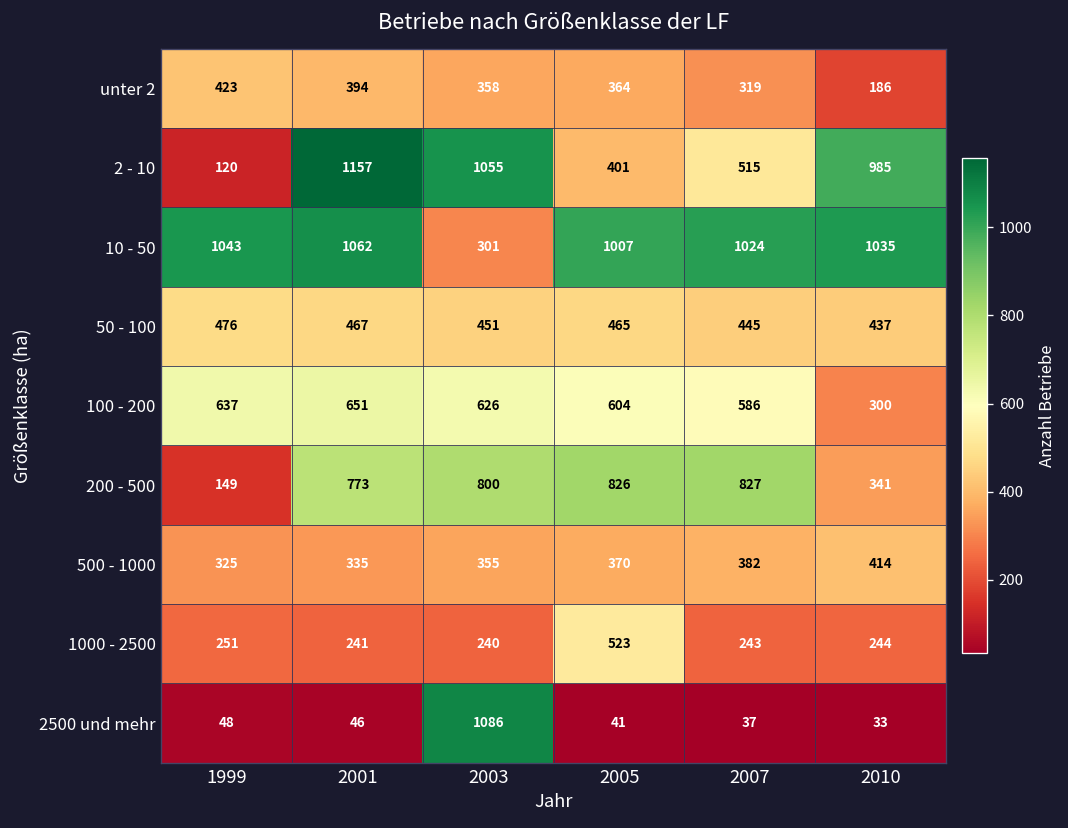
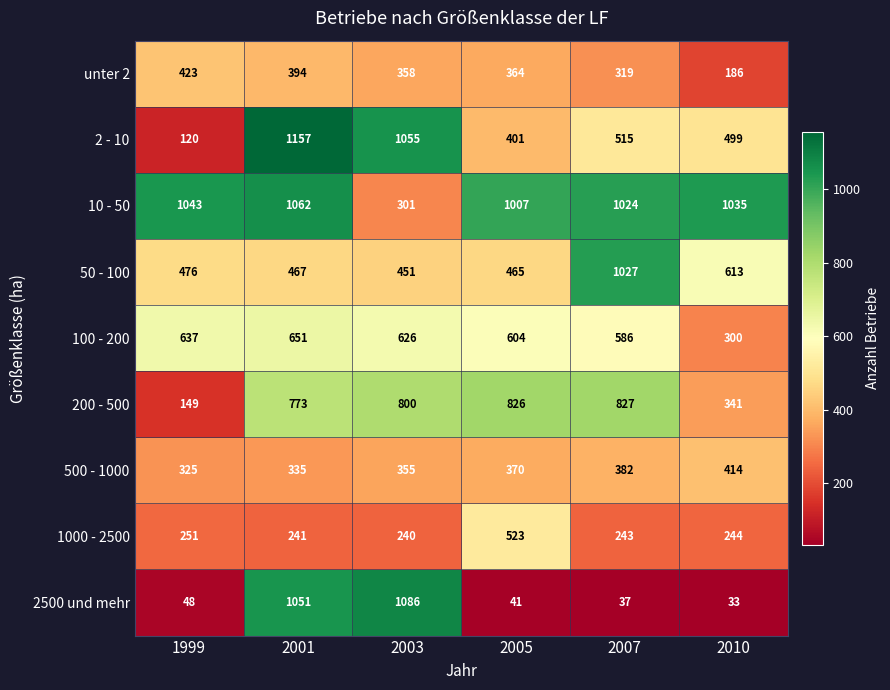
  {
    "unter 2": {
      "1999": 423,
      "2001": 394,
      "2003": 358,
      "2005": 364,
      "2007": 319,
      "2010": 186
    },
    "2 - 10": {
      "1999": 120,
      "2001": 1157,
      "2003": 1055,
      "2005": 401,
      "2007": 515,
-     "2010": 985
+     "2010": 499
    },
    "10 - 50": {
      "1999": 1043,
      "2001": 1062,
      "2003": 301,
      "2005": 1007,
      "2007": 1024,
      "2010": 1035
    },
    "50 - 100": {
      "1999": 476,
      "2001": 467,
      "2003": 451,
      "2005": 465,
-     "2007": 445,
-     "2010": 437
+     "2007": 1027,
+     "2010": 613
    },
    "100 - 200": {
      "1999": 637,
      "2001": 651,
      "2003": 626,
      "2005": 604,
      "2007": 586,
      "2010": 300
    },
    "200 - 500": {
      "1999": 149,
      "2001": 773,
      "2003": 800,
      "2005": 826,
      "2007": 827,
      "2010": 341
    },
    "500 - 1000": {
      "1999": 325,
      "2001": 335,
      "2003": 355,
      "2005": 370,
      "2007": 382,
      "2010": 414
    },
    "1000 - 2500": {
      "1999": 251,
      "2001": 241,
      "2003": 240,
      "2005": 523,
      "2007": 243,
      "2010": 244
    },
    "2500 und mehr": {
      "1999": 48,
-     "2001": 46,
+     "2001": 1051,
      "2003": 1086,
      "2005": 41,
      "2007": 37,
      "2010": 33
    }
  }
